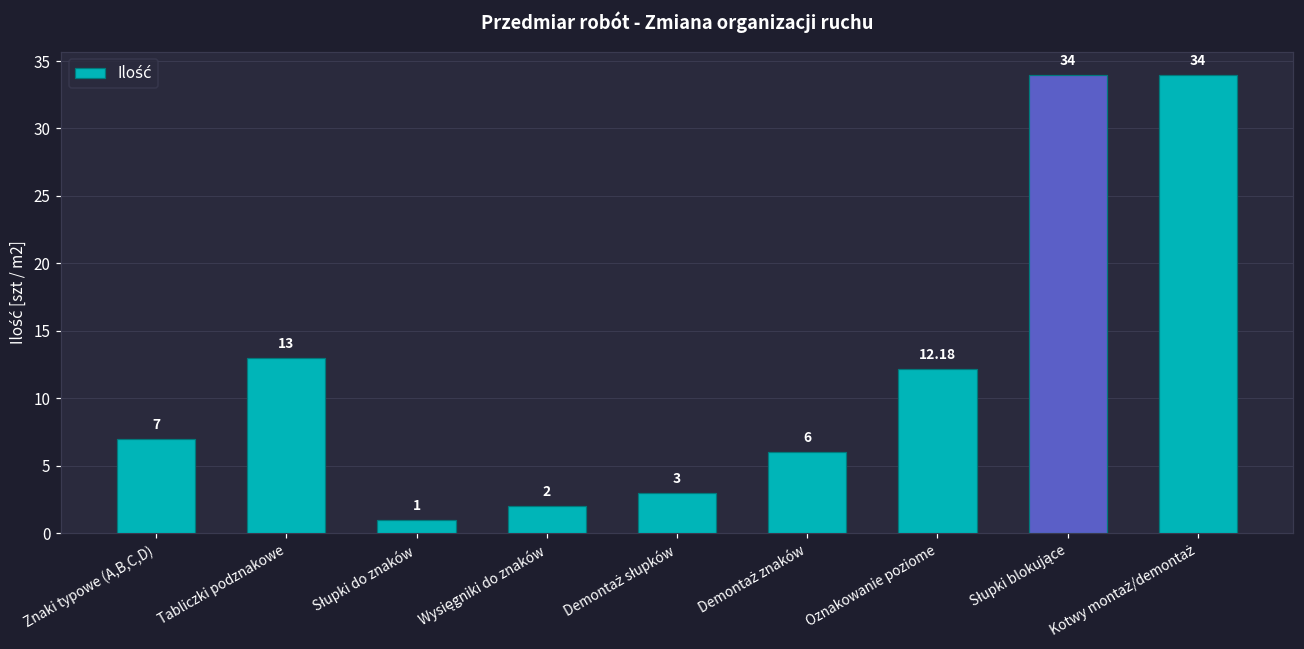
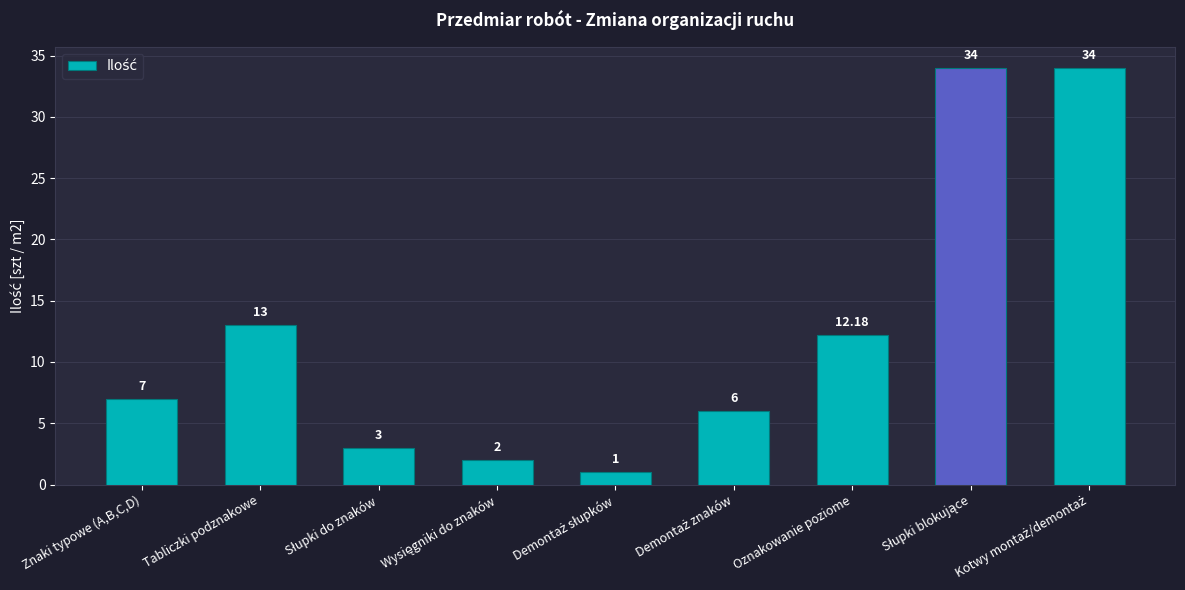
  {
    "Znaki typowe (A,B,C,D)": 7,
    "Tabliczki podznakowe": 13,
-   "Słupki do znaków": 1,
+   "Słupki do znaków": 3,
    "Wysięgniki do znaków": 2,
-   "Demontaż słupków": 3,
+   "Demontaż słupków": 1,
    "Demontaż znaków": 6,
    "Oznakowanie poziome": 12.18,
    "Słupki blokujące": 34,
    "Kotwy montaż/demontaż": 34
  }
